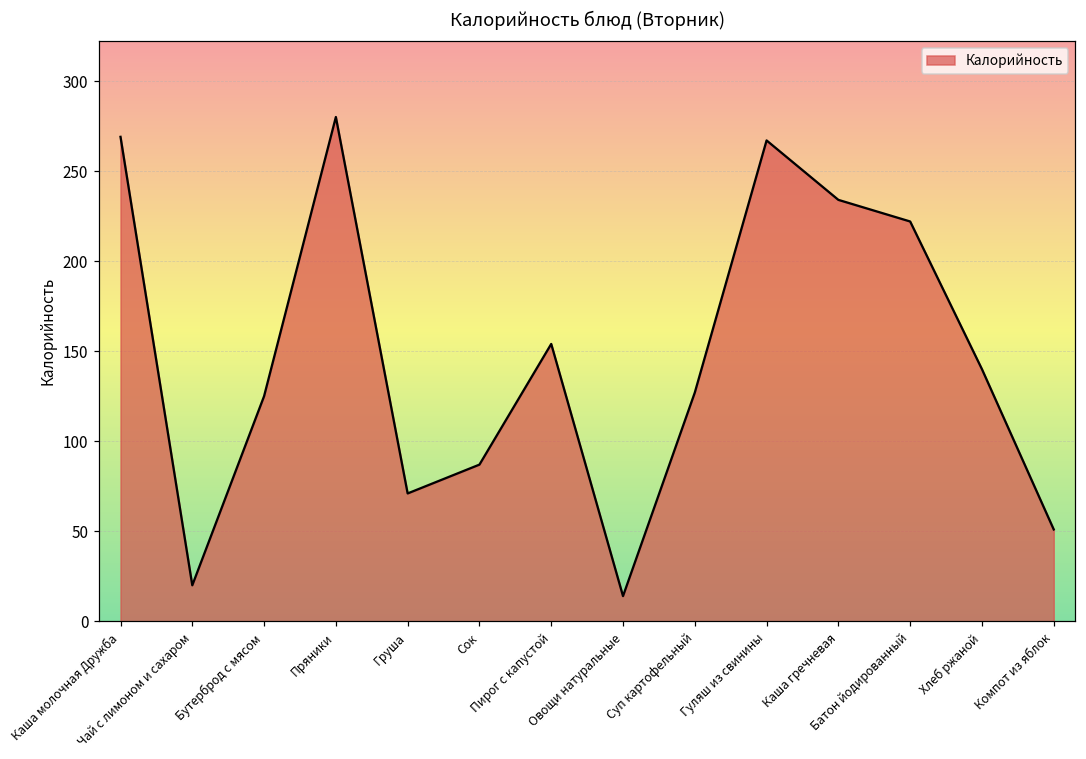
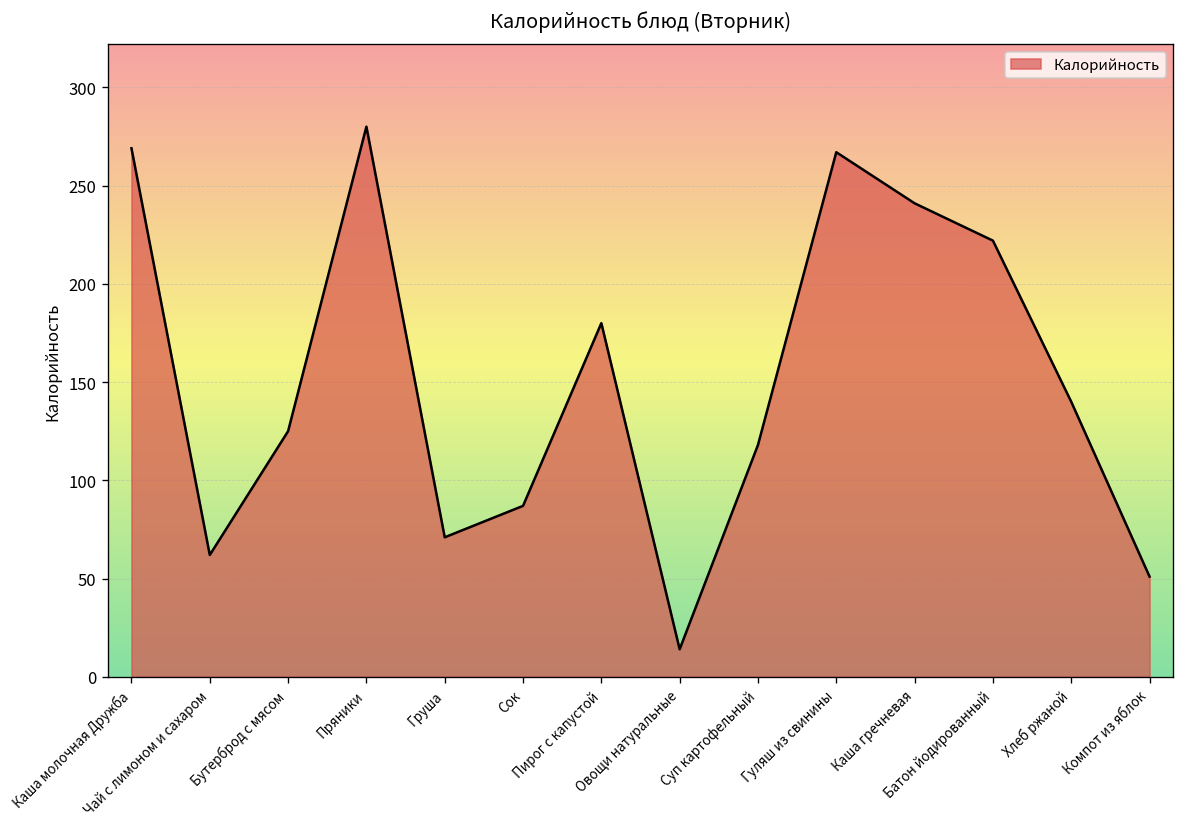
  {
    "Каша молочная Дружба": 269,
-   "Чай с лимоном и сахаром": 20,
+   "Чай с лимоном и сахаром": 62,
    "Бутерброд с мясом": 125,
    "Пряники": 280,
    "Груша": 71,
    "Сок": 87,
-   "Пирог с капустой": 154,
+   "Пирог с капустой": 180,
    "Овощи натуральные": 14,
-   "Суп картофельный": 127,
+   "Суп картофельный": 118,
    "Гуляш из свинины": 267,
-   "Каша гречневая": 234,
+   "Каша гречневая": 241,
    "Батон йодированный": 222,
    "Хлеб ржаной": 140,
    "Компот из яблок": 51
  }
